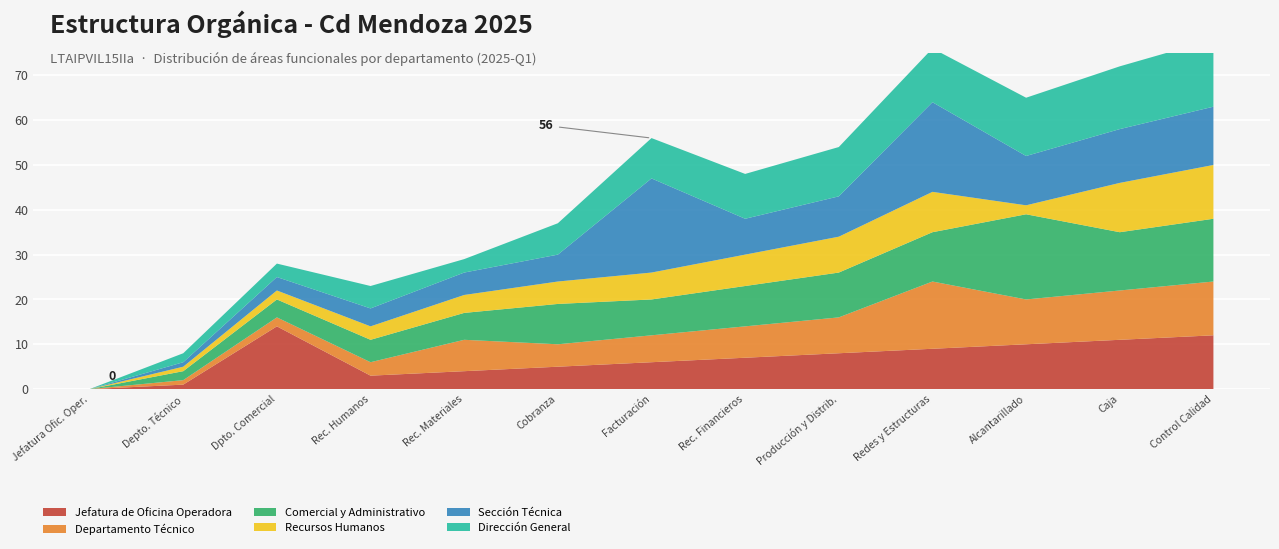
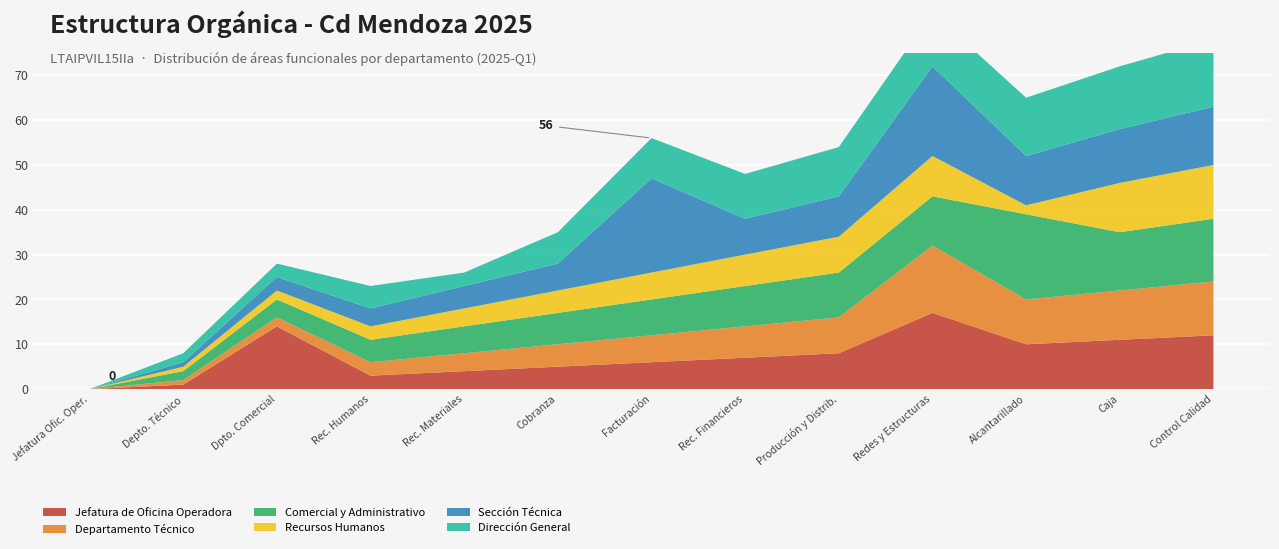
  {
    "Jefatura de Oficina Operadora": {
      "Depto. Técnico": 1,
      "Dpto. Comercial": 14,
      "Rec. Humanos": 3,
      "Rec. Materiales": 4,
      "Cobranza": 5,
      "Facturación": 6,
      "Rec. Financieros": 7,
      "Producción y Distrib.": 8,
-     "Redes y Estructuras": 9,
+     "Redes y Estructuras": 17,
      "Alcantarillado": 10,
      "Caja": 11,
      "Control Calidad": 12
    },
    "Departamento Técnico": {
      "Depto. Técnico": 1,
      "Dpto. Comercial": 2,
      "Rec. Humanos": 3,
-     "Rec. Materiales": 7,
+     "Rec. Materiales": 4,
      "Cobranza": 5,
      "Facturación": 6,
      "Rec. Financieros": 7,
      "Producción y Distrib.": 8,
      "Redes y Estructuras": 15,
      "Alcantarillado": 10,
      "Caja": 11,
      "Control Calidad": 12
    },
    "Comercial y Administrativo": {
      "Depto. Técnico": 2,
      "Dpto. Comercial": 4,
      "Rec. Humanos": 5,
      "Rec. Materiales": 6,
-     "Cobranza": 9,
+     "Cobranza": 7,
      "Facturación": 8,
      "Rec. Financieros": 9,
      "Producción y Distrib.": 10,
      "Redes y Estructuras": 11,
      "Alcantarillado": 19,
      "Caja": 13,
      "Control Calidad": 14
    },
    "Recursos Humanos": {
      "Depto. Técnico": 1,
      "Dpto. Comercial": 2,
      "Rec. Humanos": 3,
      "Rec. Materiales": 4,
      "Cobranza": 5,
      "Facturación": 6,
      "Rec. Financieros": 7,
      "Producción y Distrib.": 8,
      "Redes y Estructuras": 9,
      "Alcantarillado": 2,
      "Caja": 11,
      "Control Calidad": 12
    },
    "Sección Técnica": {
      "Depto. Técnico": 1,
      "Dpto. Comercial": 3,
      "Rec. Humanos": 4,
      "Rec. Materiales": 5,
      "Cobranza": 6,
      "Facturación": 21,
      "Rec. Financieros": 8,
      "Producción y Distrib.": 9,
      "Redes y Estructuras": 20,
      "Alcantarillado": 11,
      "Caja": 12,
      "Control Calidad": 13
    },
    "Dirección General": {
      "Depto. Técnico": 2,
      "Dpto. Comercial": 3,
      "Rec. Humanos": 5,
      "Rec. Materiales": 3,
      "Cobranza": 7,
      "Rec. Financieros": 10,
      "Producción y Distrib.": 11,
      "Alcantarillado": 13,
      "Caja": 14
    }
  }
